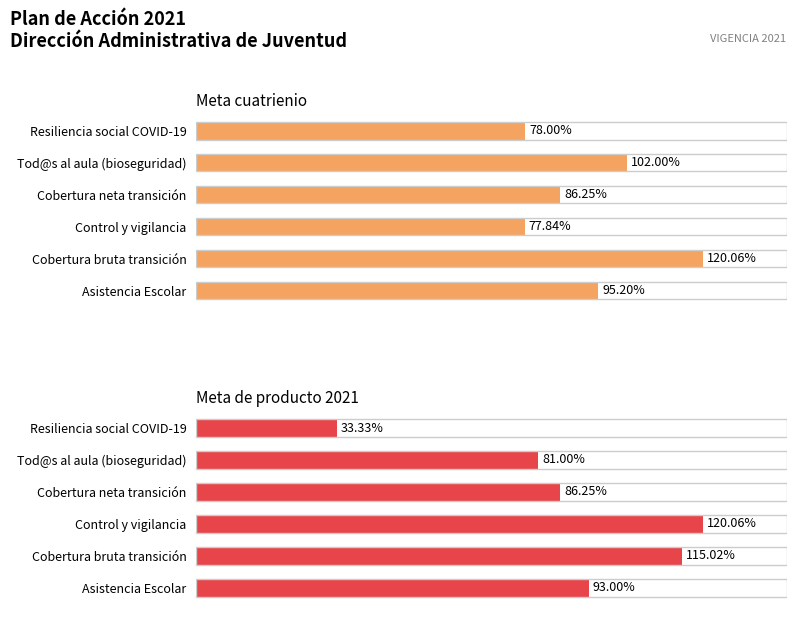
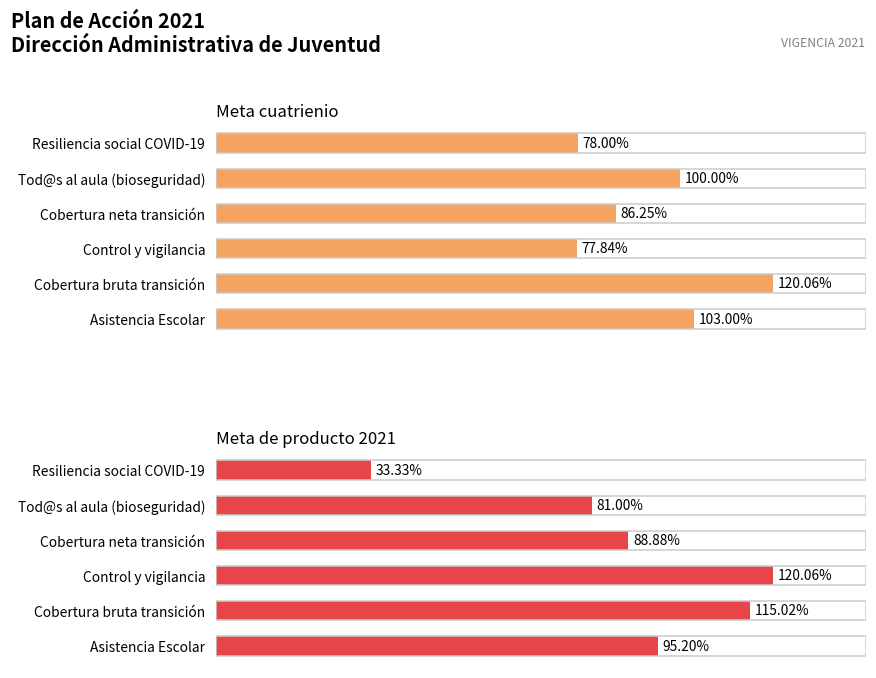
  {
    "Meta cuatrienio": {
      "Resiliencia social COVID-19": "78.00%",
-     "Tod@s al aula (bioseguridad)": "102.00%",
+     "Tod@s al aula (bioseguridad)": "100.00%",
      "Cobertura neta transición": "86.25%",
      "Control y vigilancia": "77.84%",
      "Cobertura bruta transición": "120.06%",
-     "Asistencia Escolar": "95.20%"
+     "Asistencia Escolar": "103.00%"
    },
    "Meta de producto 2021": {
      "Resiliencia social COVID-19": "33.33%",
      "Tod@s al aula (bioseguridad)": "81.00%",
-     "Cobertura neta transición": "86.25%",
+     "Cobertura neta transición": "88.88%",
      "Control y vigilancia": "120.06%",
      "Cobertura bruta transición": "115.02%",
-     "Asistencia Escolar": "93.00%"
+     "Asistencia Escolar": "95.20%"
    }
  }
